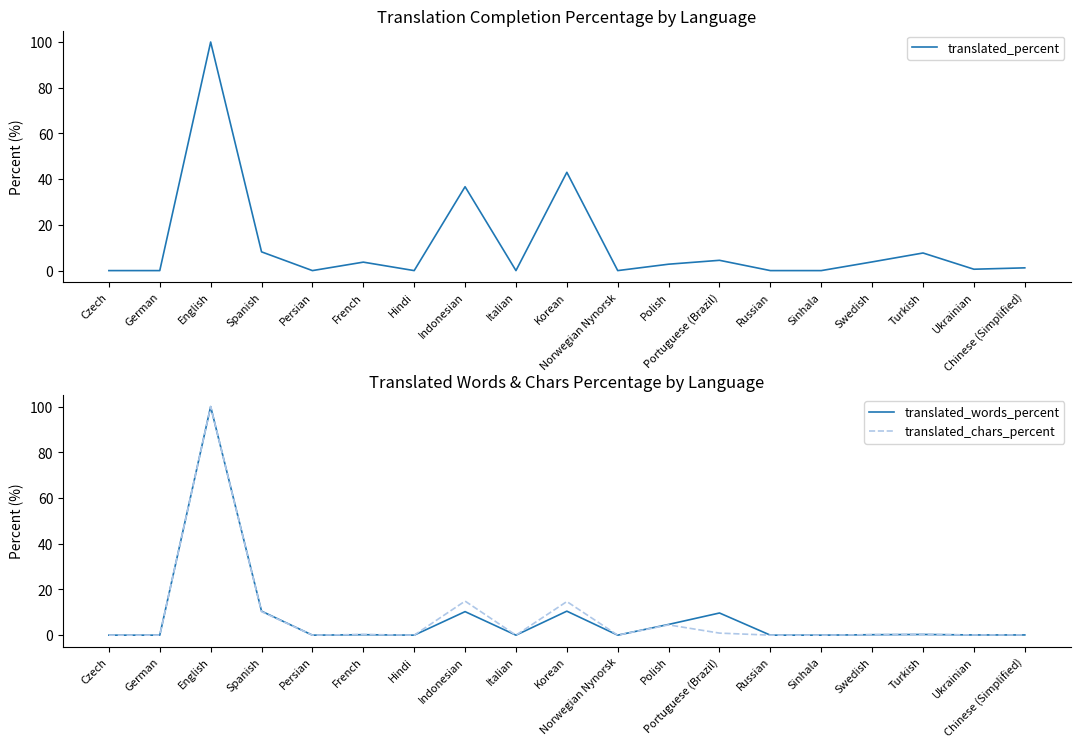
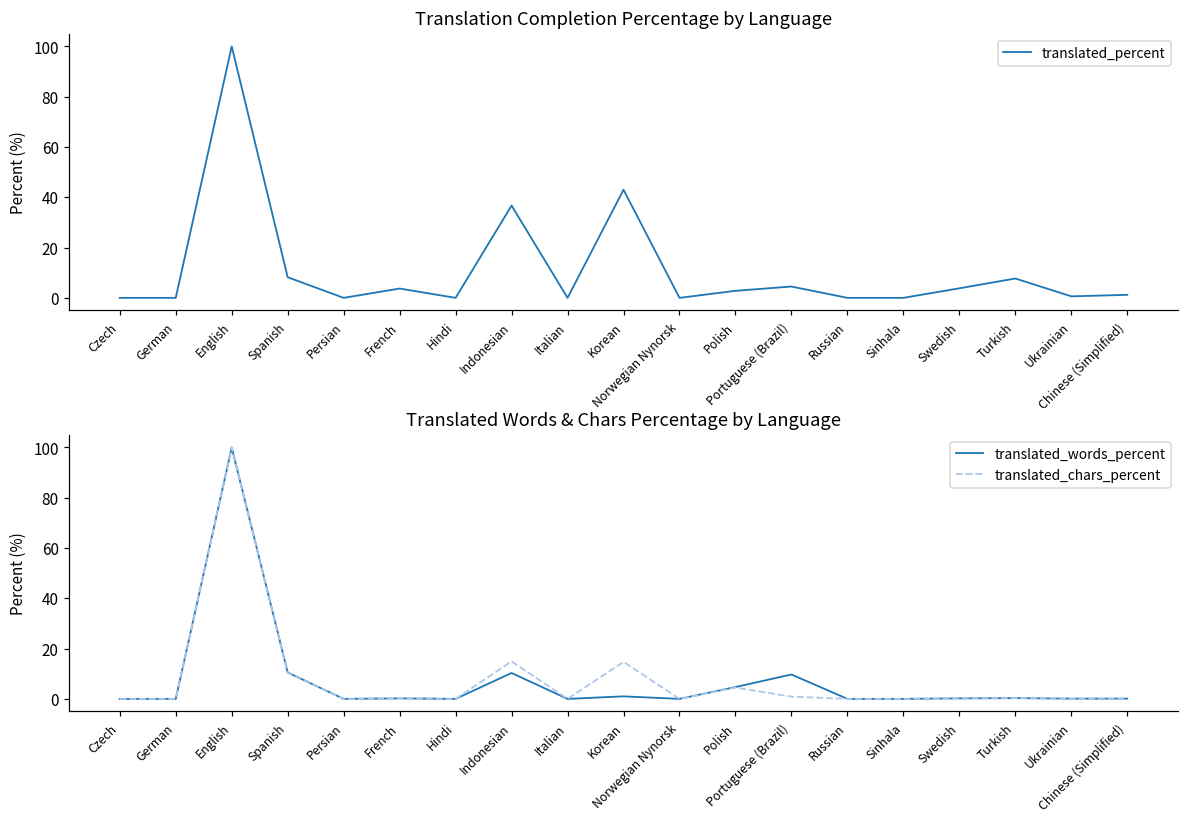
  {
    "Translation Completion Percentage by Language": {
      "Czech": 0,
      "German": 0,
      "English": 100,
      "Spanish": 8,
      "Persian": 0,
      "French": 4,
      "Hindi": 0,
      "Indonesian": 37,
      "Italian": 0,
      "Korean": 43,
      "Norwegian Nynorsk": 0,
      "Polish": 3,
      "Portuguese (Brazil)": 5,
      "Russian": 0,
      "Sinhala": 0,
      "Swedish": 4,
      "Turkish": 8,
      "Ukrainian": 1,
      "Chinese (Simplified)": 1
    },
    "Translated Words & Chars Percentage by Language": {
      "translated_words_percent": {
        "Indonesian": 10,
-       "Korean": 11,
+       "Korean": 1,
        "Portuguese (Brazil)": 10
      },
      "translated_chars_percent": {
        "Indonesian": 15,
        "Korean": 15,
        "Portuguese (Brazil)": 1
      }
    }
  }
